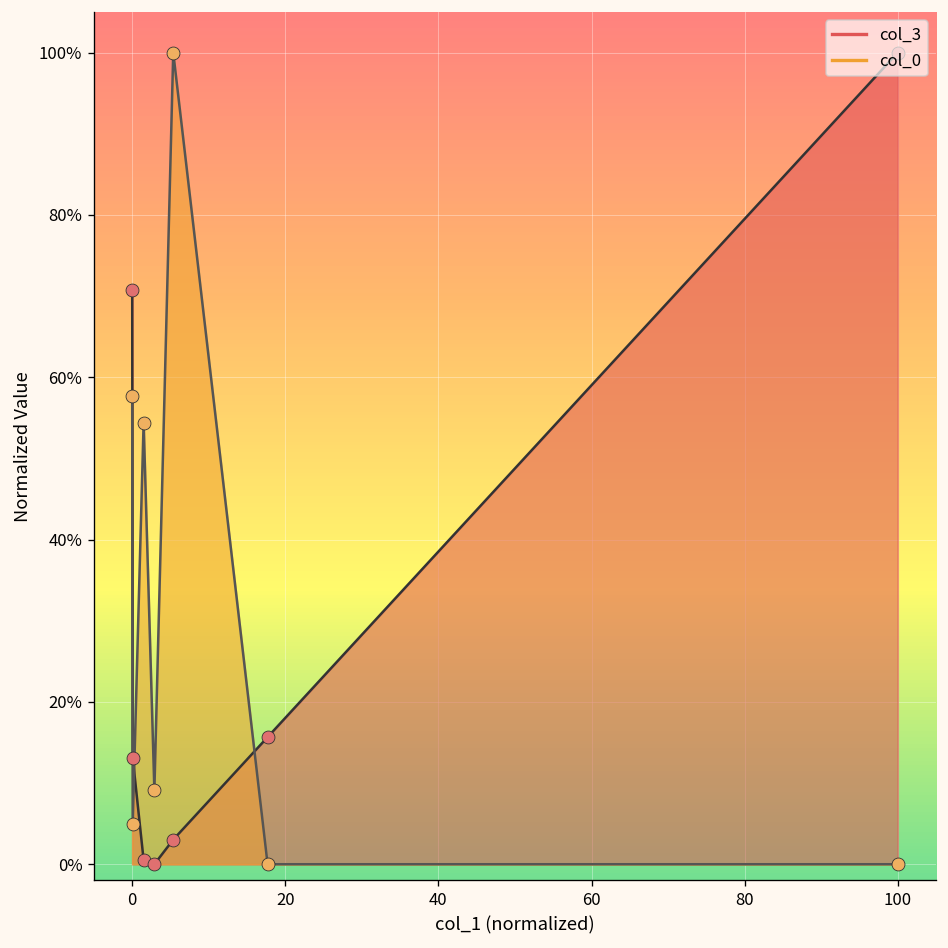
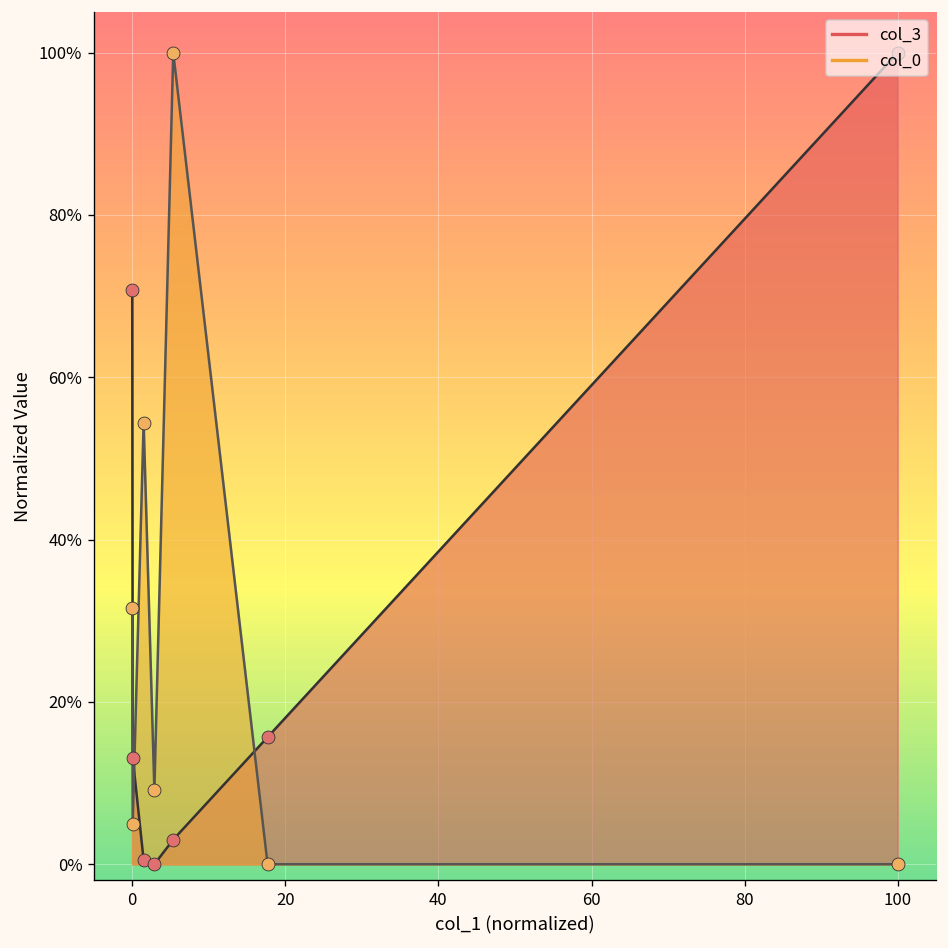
  {
    "col_3": {
      "0": "71%"
    },
    "col_0": {
-     "0": "58%",
+     "0": "32%",
      "100": "0%"
    }
  }
